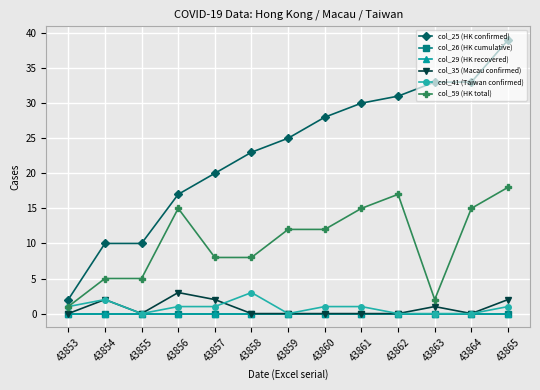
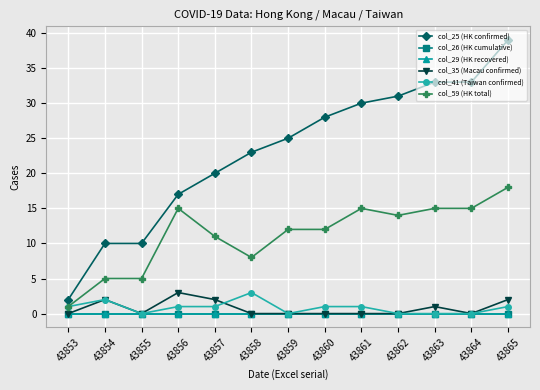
  {
    "col_59 (HK total)": {
      "43854": 5,
      "43855": 5,
      "43856": 15,
-     "43857": 8,
+     "43857": 11,
      "43858": 8,
      "43859": 12,
      "43860": 12,
      "43861": 15,
-     "43862": 17,
-     "43863": 2,
+     "43862": 14,
+     "43863": 15,
      "43864": 15,
      "43865": 18
    }
  }
